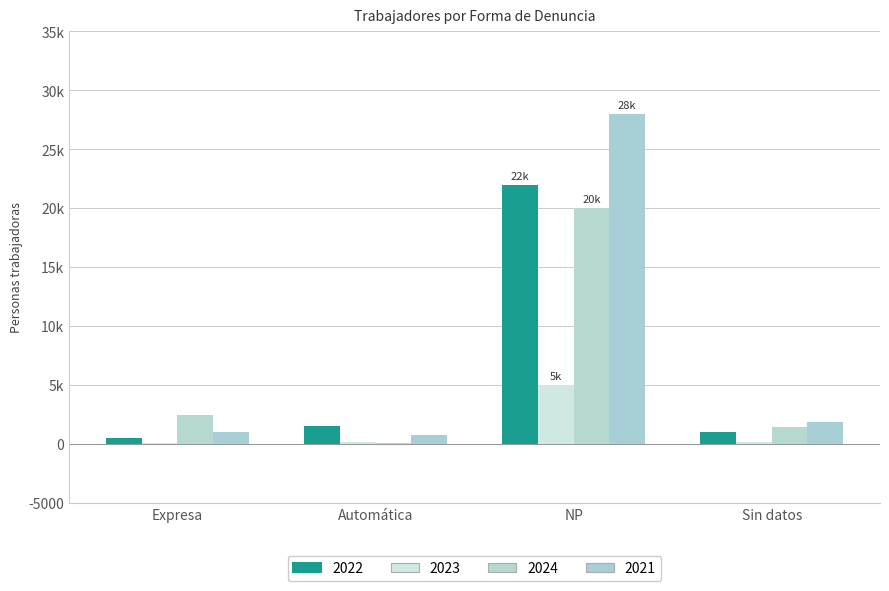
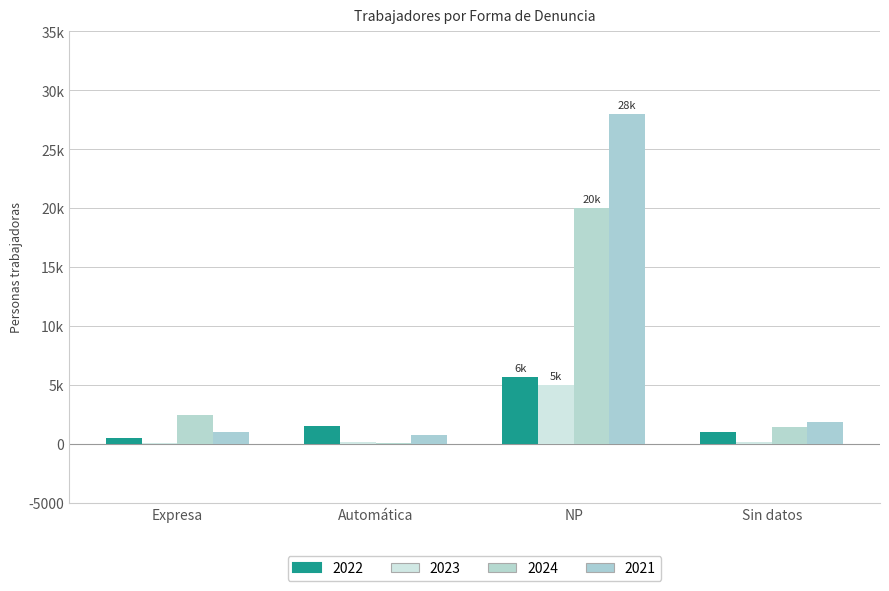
  {
    "2022": {
-     "NP": "22k"
+     "NP": "6k"
    }
  }
